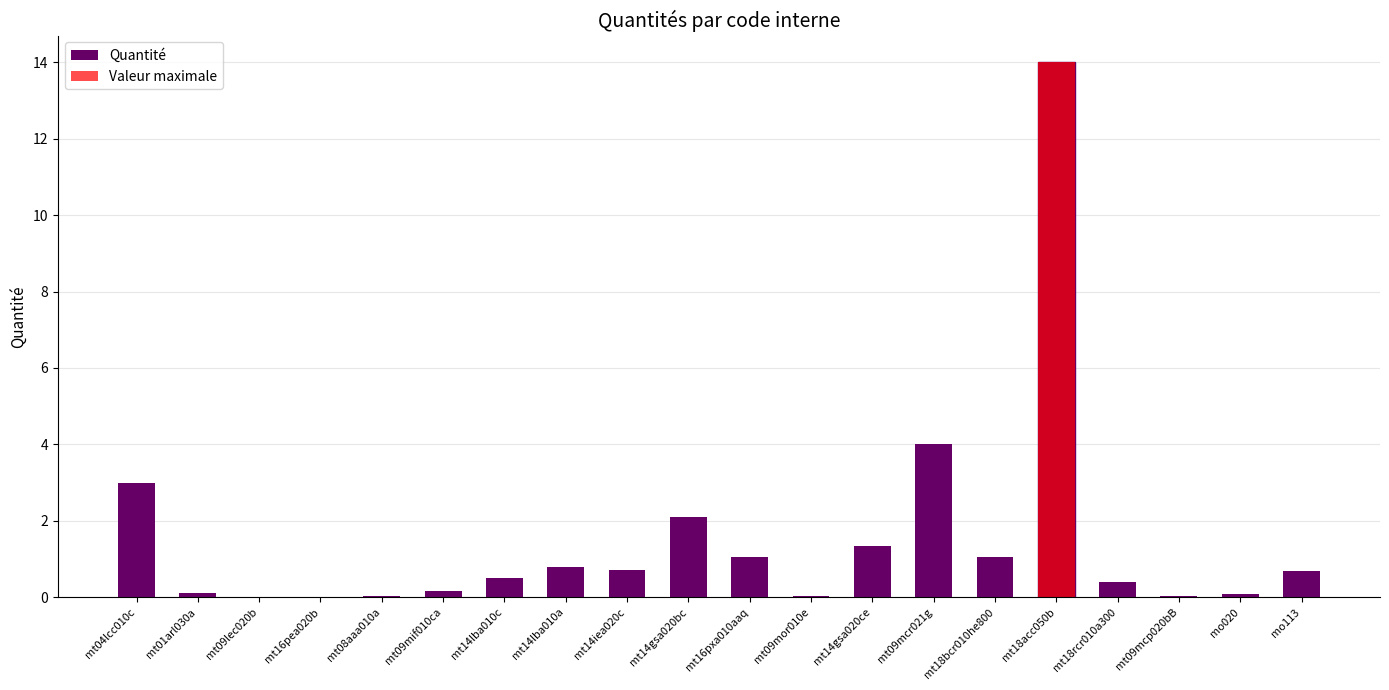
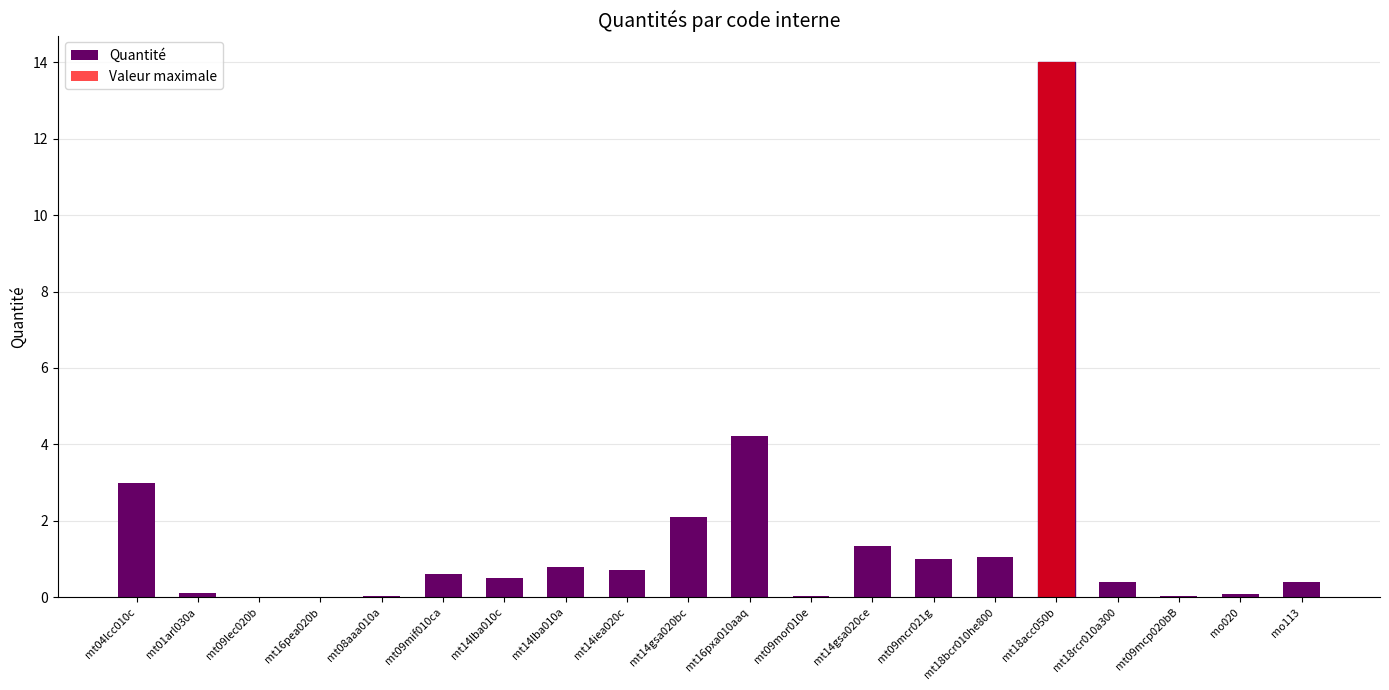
  {
    "Quantité": {
      "mt04lcc010c": 3.0,
      "mt01arl030a": 0.1,
-     "mt09mif010ca": 0.2,
+     "mt09mif010ca": 0.6,
      "mt14lba010c": 0.5,
      "mt14lba010a": 0.8,
      "mt14iea020c": 0.7,
      "mt14gsa020bc": 2.1,
-     "mt16pxa010aaq": 1.1,
+     "mt16pxa010aaq": 4.2,
      "mt14gsa020ce": 1.3,
-     "mt09mcr021g": 4,
+     "mt09mcr021g": 1,
      "mt18bcr010he800": 1.1,
      "mt18acc050b": 14.0,
      "mt18rcr010a300": 0.4,
      "mo020": 0.1,
-     "mo113": 0.7
+     "mo113": 0.4
    },
    "Valeur maximale": {
      "mt04lcc010c": 0.0,
      "mt01arl030a": 0.0,
      "mt09lec020b": 0.0,
      "mt16pea020b": 0.0,
      "mt08aaa010a": 0.0,
      "mt09mif010ca": 0.0,
      "mt14lba010c": 0.0,
      "mt14lba010a": 0.0,
      "mt14iea020c": 0.0,
      "mt14gsa020bc": 0.0,
      "mt16pxa010aaq": 0.0,
      "mt09mor010e": 0.0,
      "mt14gsa020ce": 0.0,
      "mt09mcr021g": 0.0,
      "mt18bcr010he800": 0.0,
      "mt18acc050b": 14.0,
      "mt18rcr010a300": 0.0,
      "mt09mcp020bB": 0.0,
      "mo020": 0.0,
      "mo113": 0.0
    }
  }
